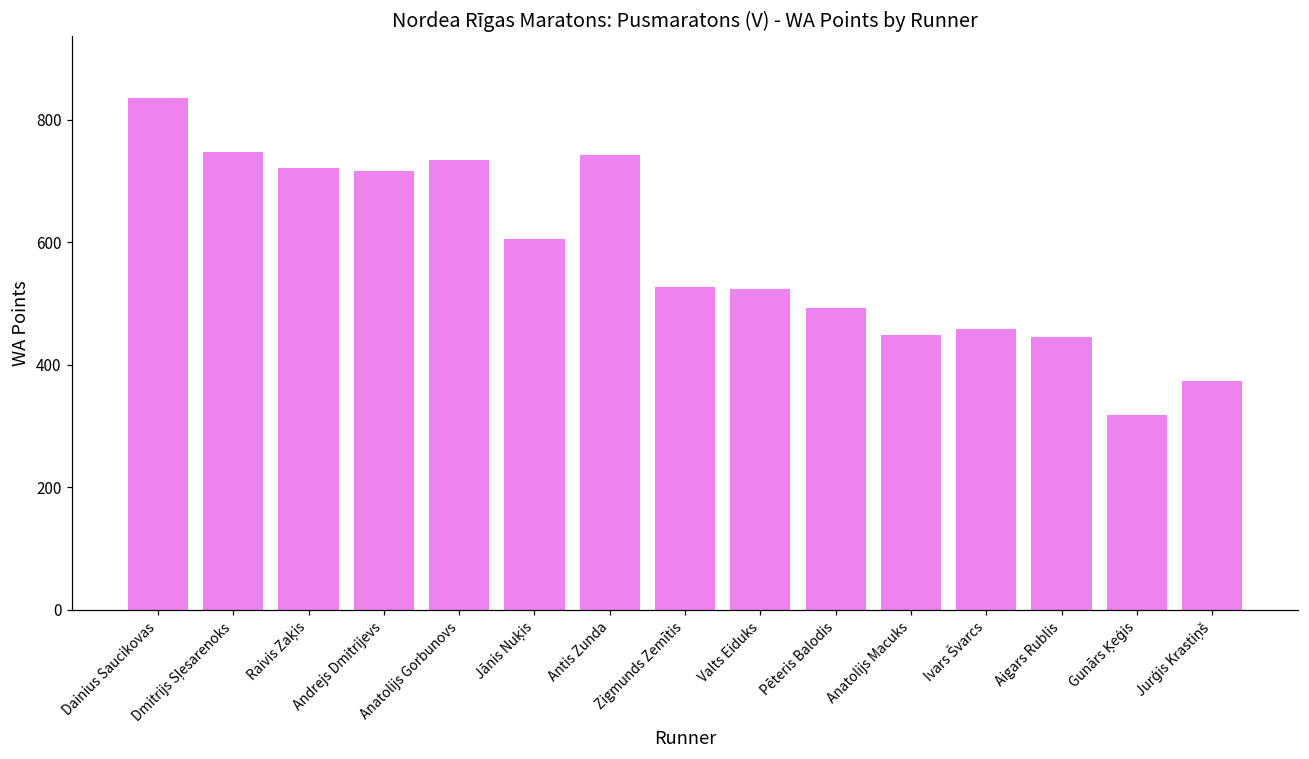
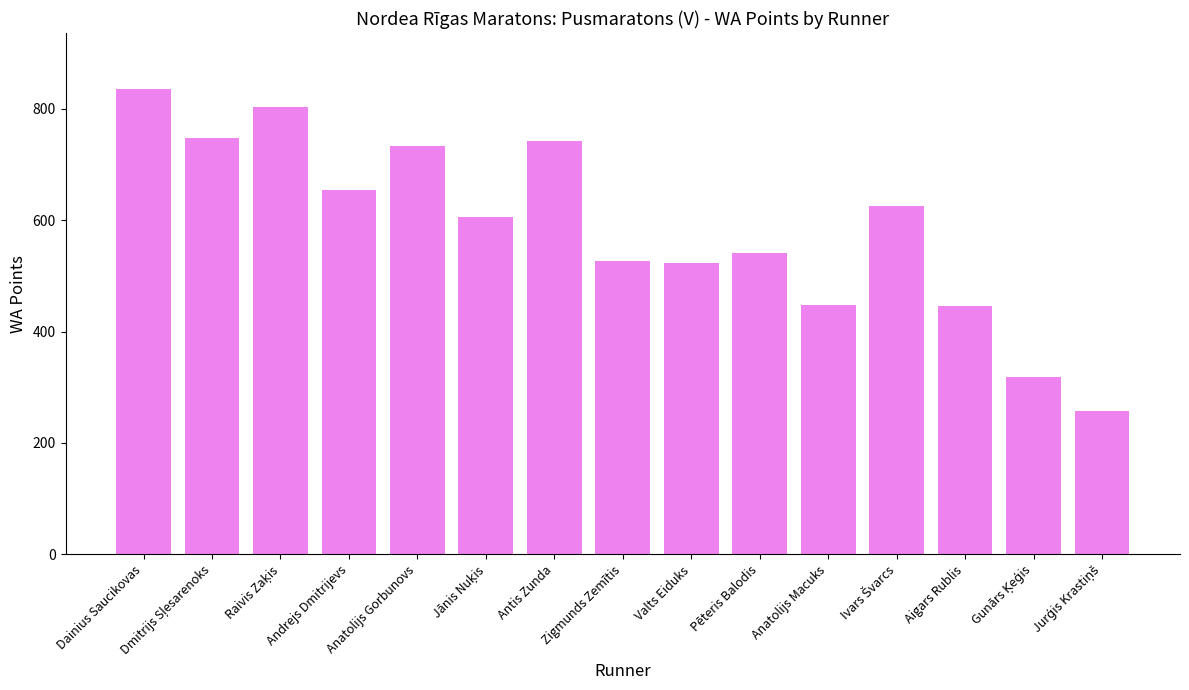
  {
    "Dainius Saucikovas": 840,
    "Dmitrijs Sļesarenoks": 750,
-   "Raivis Zaķis": 720,
-   "Andrejs Dmitrijevs": 720,
+   "Raivis Zaķis": 800,
+   "Andrejs Dmitrijevs": 650,
    "Anatolijs Gorbunovs": 730,
    "Jānis Nuķis": 610,
    "Antis Zunda": 740,
    "Zigmunds Zemītis": 530,
    "Valts Eiduks": 520,
-   "Pēteris Balodis": 490,
+   "Pēteris Balodis": 540,
    "Anatolijs Macuks": 450,
-   "Ivars Švarcs": 460,
+   "Ivars Švarcs": 630,
    "Aigars Rublis": 450,
    "Gunārs Ķeģis": 320,
-   "Jurģis Krastiņš": 370
+   "Jurģis Krastiņš": 260
  }
